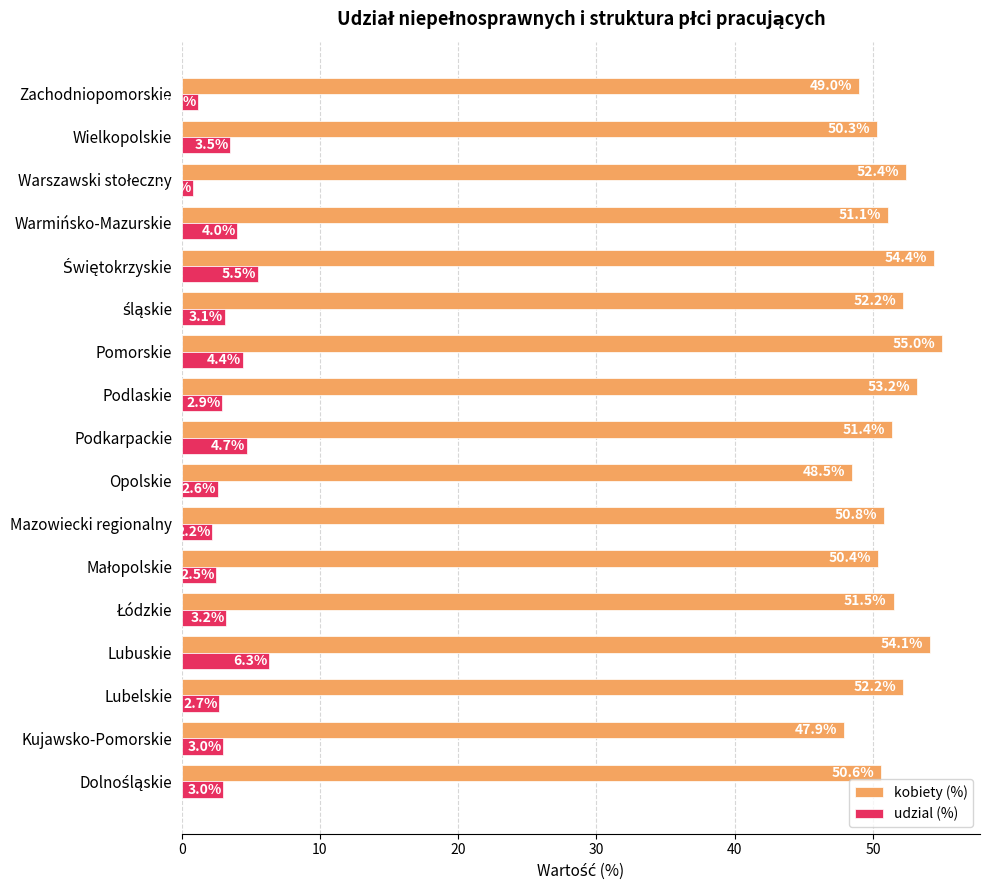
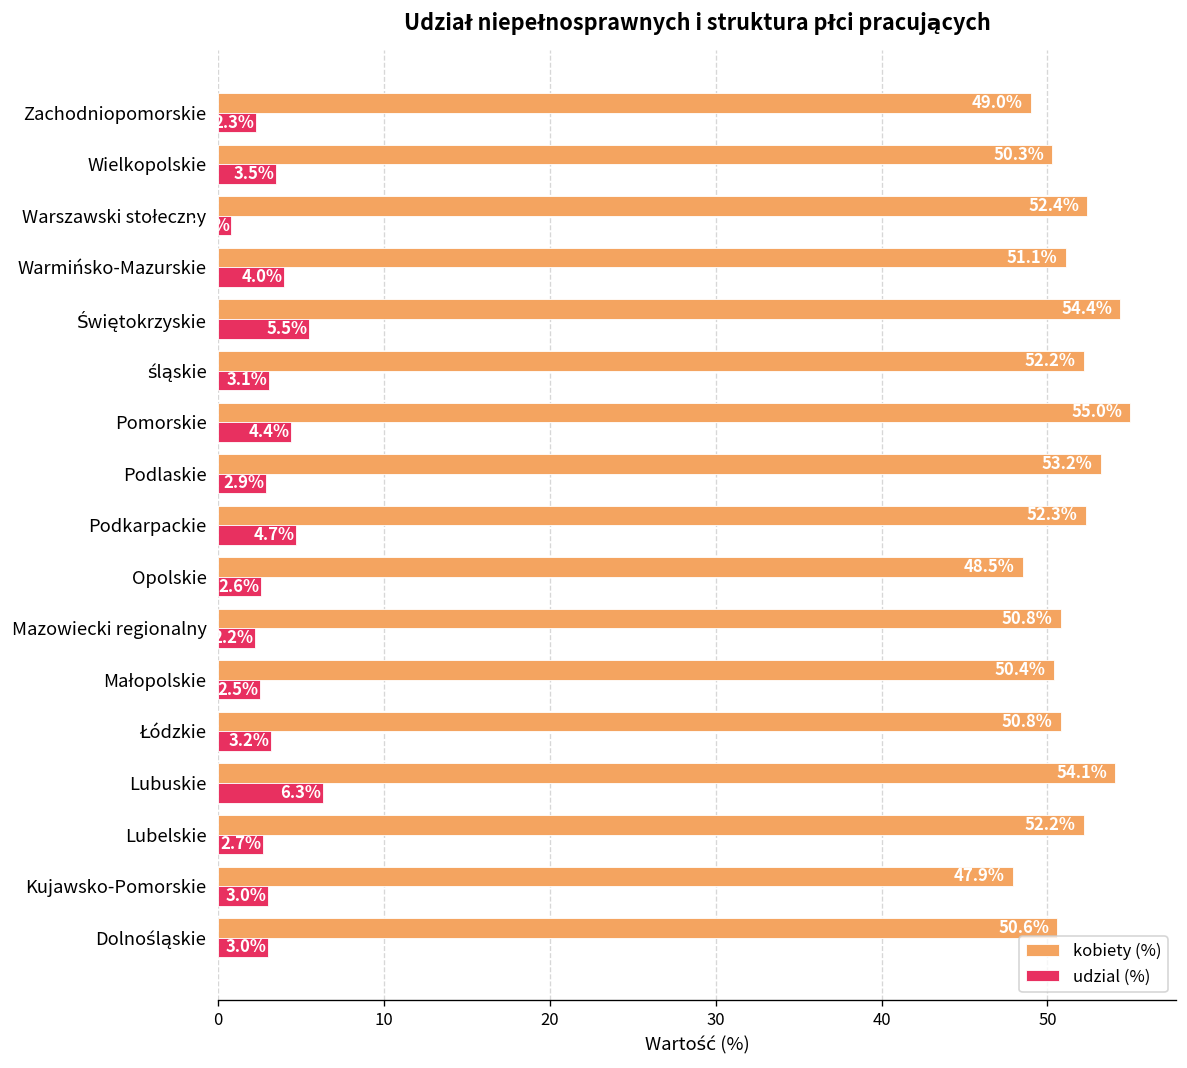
  {
    "kobiety (%)": {
      "Zachodniopomorskie": "49.0%",
      "Wielkopolskie": "50.3%",
      "Warszawski stołeczny": "52.4%",
      "Warmińsko-Mazurskie": "51.1%",
      "Świętokrzyskie": "54.4%",
      "śląskie": "52.2%",
      "Pomorskie": "55.0%",
      "Podlaskie": "53.2%",
-     "Podkarpackie": "51.4%",
+     "Podkarpackie": "52.3%",
      "Opolskie": "48.5%",
      "Mazowiecki regionalny": "50.8%",
      "Małopolskie": "50.4%",
-     "Łódzkie": "51.5%",
+     "Łódzkie": "50.8%",
      "Lubuskie": "54.1%",
      "Lubelskie": "52.2%",
      "Kujawsko-Pomorskie": "47.9%"
    },
    "udzial (%)": {
-     "Zachodniopomorskie": "1.2",
+     "Zachodniopomorskie": "2.3",
      "Warszawski stołeczny": "0.8"
    }
  }
